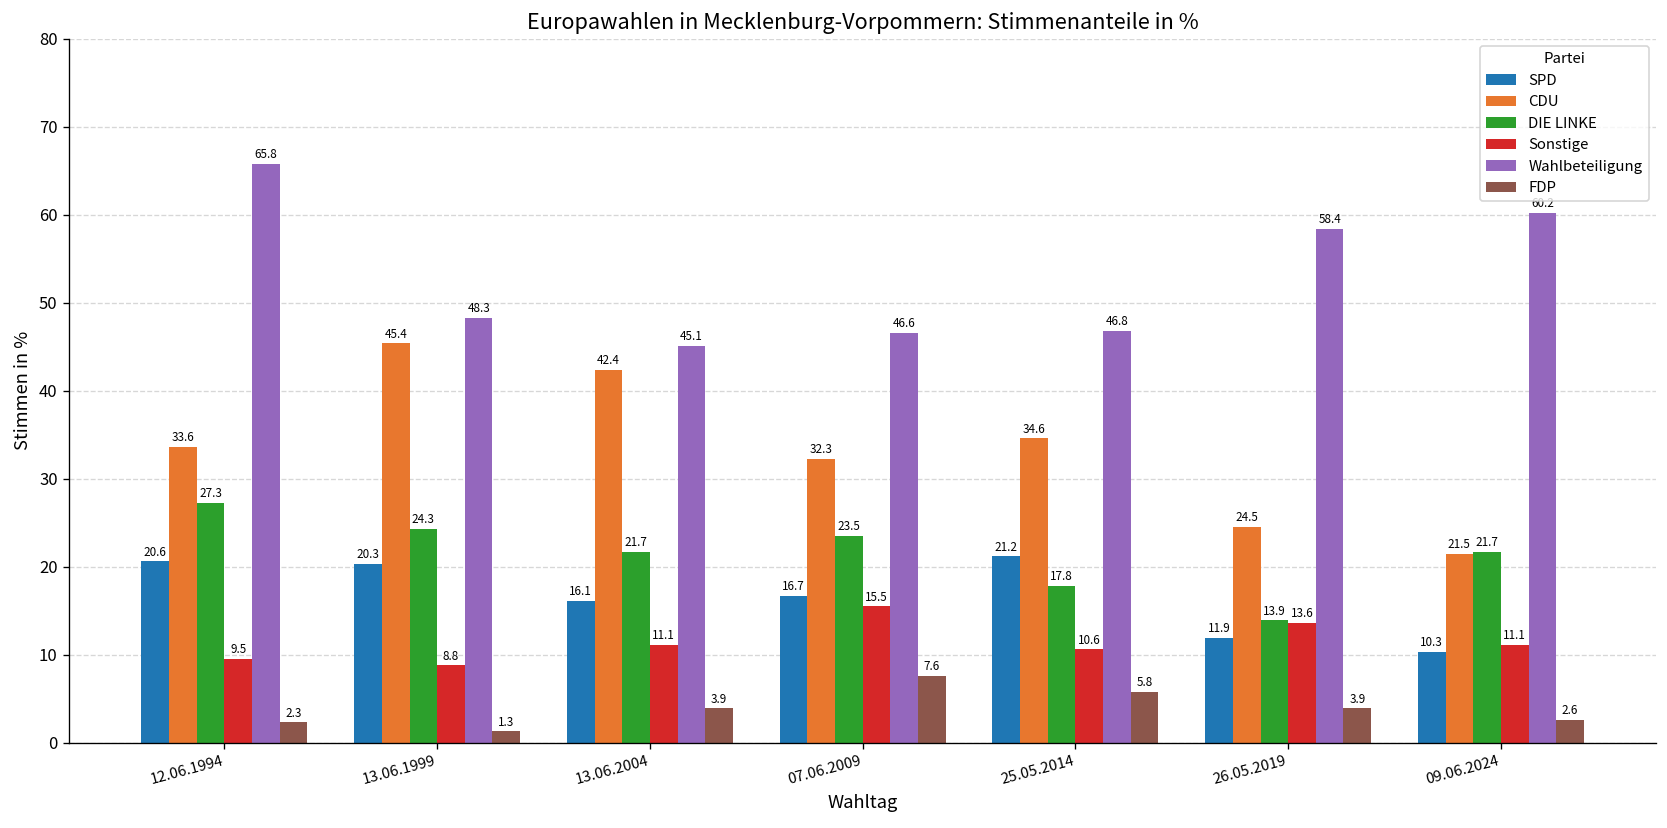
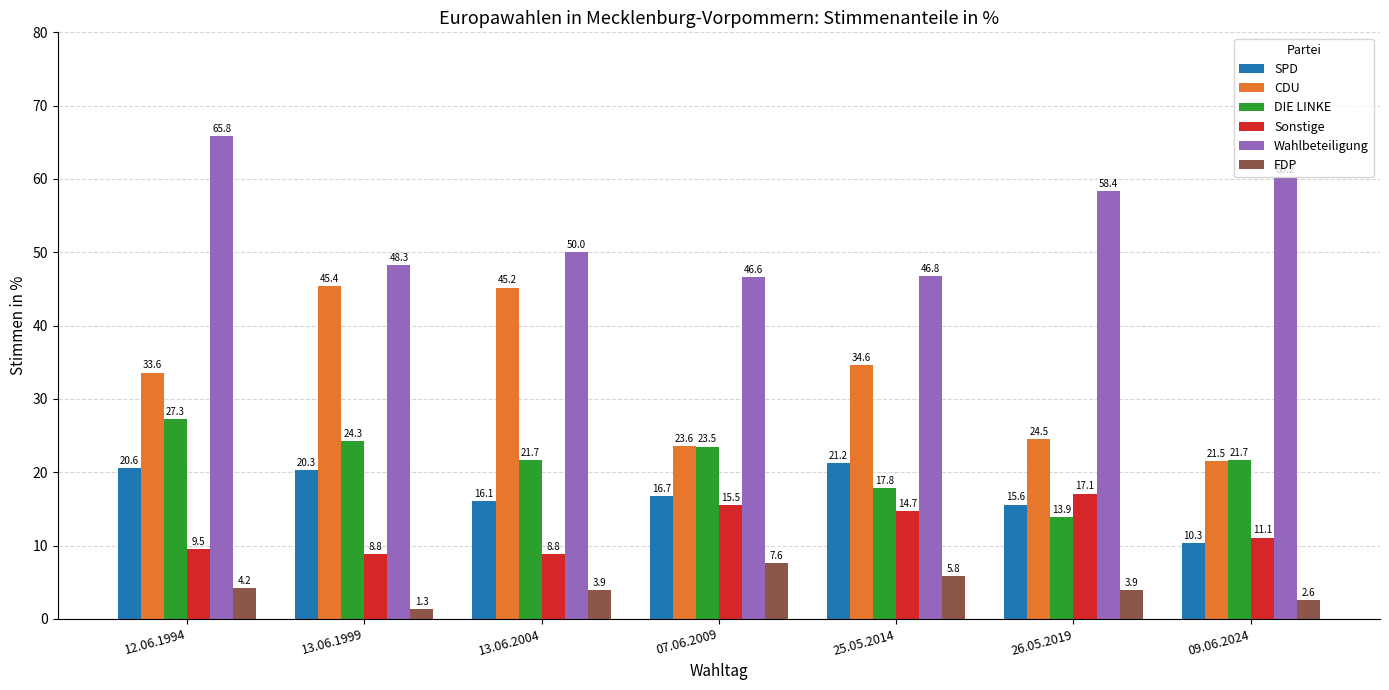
  {
    "SPD": {
      "12.06.1994": 20.6,
      "13.06.1999": 20.3,
      "13.06.2004": 16.1,
      "07.06.2009": 16.7,
      "25.05.2014": 21.2,
-     "26.05.2019": 11.9,
+     "26.05.2019": 15.6,
      "09.06.2024": 10.3
    },
    "CDU": {
      "12.06.1994": 33.6,
      "13.06.1999": 45.4,
-     "13.06.2004": 42.4,
-     "07.06.2009": 32.3,
+     "13.06.2004": 45.2,
+     "07.06.2009": 23.6,
      "25.05.2014": 34.6,
      "26.05.2019": 24.5,
      "09.06.2024": 21.5
    },
    "DIE LINKE": {
      "12.06.1994": 27.3,
      "13.06.1999": 24.3,
      "13.06.2004": 21.7,
      "07.06.2009": 23.5,
      "25.05.2014": 17.8,
      "26.05.2019": 13.9,
      "09.06.2024": 21.7
    },
    "Sonstige": {
      "12.06.1994": 9.5,
      "13.06.1999": 8.8,
-     "13.06.2004": 11.1,
+     "13.06.2004": 8.8,
      "07.06.2009": 15.5,
-     "25.05.2014": 10.6,
-     "26.05.2019": 13.6,
+     "25.05.2014": 14.7,
+     "26.05.2019": 17.1,
      "09.06.2024": 11.1
    },
    "Wahlbeteiligung": {
      "12.06.1994": 65.8,
      "13.06.1999": 48.3,
-     "13.06.2004": 45.1,
+     "13.06.2004": 50.0,
      "07.06.2009": 46.6,
      "25.05.2014": 46.8,
      "26.05.2019": 58.4
    },
    "FDP": {
-     "12.06.1994": 2.3,
+     "12.06.1994": 4.2,
      "13.06.1999": 1.3,
      "13.06.2004": 3.9,
      "07.06.2009": 7.6,
      "25.05.2014": 5.8,
      "26.05.2019": 3.9,
      "09.06.2024": 2.6
    }
  }
